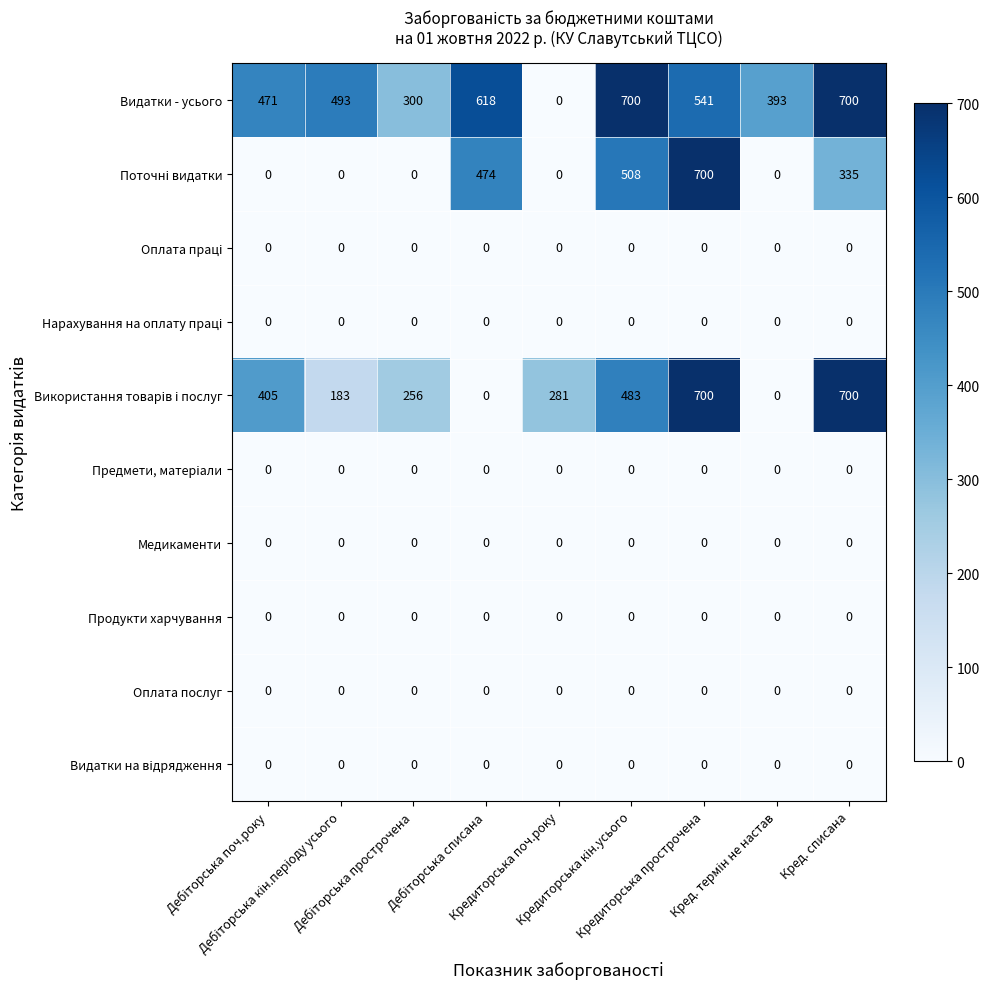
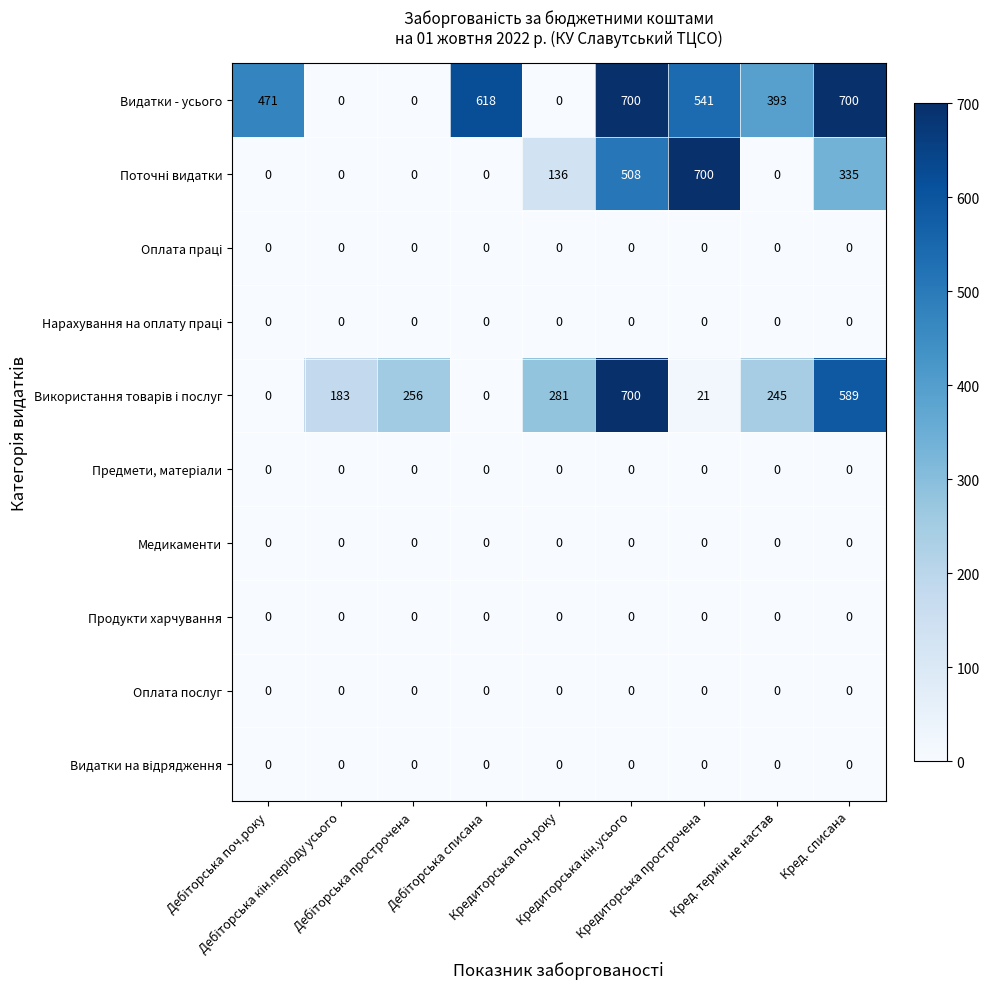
  {
    "Видатки - усього": {
      "Дебіторська поч.року": 471,
-     "Дебіторська кін.періоду усього": 493,
-     "Дебіторська прострочена": 300,
+     "Дебіторська кін.періоду усього": 0,
+     "Дебіторська прострочена": 0,
      "Дебіторська списана": 618,
      "Кредиторська поч.року": 0,
      "Кредиторська кін.усього": 700,
      "Кредиторська прострочена": 541,
      "Кред. термін не настав": 393,
      "Кред. списана": 700
    },
    "Поточні видатки": {
      "Дебіторська поч.року": 0,
      "Дебіторська кін.періоду усього": 0,
      "Дебіторська прострочена": 0,
-     "Дебіторська списана": 474,
-     "Кредиторська поч.року": 0,
+     "Дебіторська списана": 0,
+     "Кредиторська поч.року": 136,
      "Кредиторська кін.усього": 508,
      "Кредиторська прострочена": 700,
      "Кред. термін не настав": 0,
      "Кред. списана": 335
    },
    "Оплата праці": {
      "Дебіторська поч.року": 0,
      "Дебіторська кін.періоду усього": 0,
      "Дебіторська прострочена": 0,
      "Дебіторська списана": 0,
      "Кредиторська поч.року": 0,
      "Кредиторська кін.усього": 0,
      "Кредиторська прострочена": 0,
      "Кред. термін не настав": 0,
      "Кред. списана": 0
    },
    "Нарахування на оплату праці": {
      "Дебіторська поч.року": 0,
      "Дебіторська кін.періоду усього": 0,
      "Дебіторська прострочена": 0,
      "Дебіторська списана": 0,
      "Кредиторська поч.року": 0,
      "Кредиторська кін.усього": 0,
      "Кредиторська прострочена": 0,
      "Кред. термін не настав": 0,
      "Кред. списана": 0
    },
    "Використання товарів і послуг": {
-     "Дебіторська поч.року": 405,
+     "Дебіторська поч.року": 0,
      "Дебіторська кін.періоду усього": 183,
      "Дебіторська прострочена": 256,
      "Дебіторська списана": 0,
      "Кредиторська поч.року": 281,
-     "Кредиторська кін.усього": 483,
-     "Кредиторська прострочена": 700,
-     "Кред. термін не настав": 0,
-     "Кред. списана": 700
+     "Кредиторська кін.усього": 700,
+     "Кредиторська прострочена": 21,
+     "Кред. термін не настав": 245,
+     "Кред. списана": 589
    },
    "Предмети, матеріали": {
      "Дебіторська поч.року": 0,
      "Дебіторська кін.періоду усього": 0,
      "Дебіторська прострочена": 0,
      "Дебіторська списана": 0,
      "Кредиторська поч.року": 0,
      "Кредиторська кін.усього": 0,
      "Кредиторська прострочена": 0,
      "Кред. термін не настав": 0,
      "Кред. списана": 0
    },
    "Медикаменти": {
      "Дебіторська поч.року": 0,
      "Дебіторська кін.періоду усього": 0,
      "Дебіторська прострочена": 0,
      "Дебіторська списана": 0,
      "Кредиторська поч.року": 0,
      "Кредиторська кін.усього": 0,
      "Кредиторська прострочена": 0,
      "Кред. термін не настав": 0,
      "Кред. списана": 0
    },
    "Продукти харчування": {
      "Дебіторська поч.року": 0,
      "Дебіторська кін.періоду усього": 0,
      "Дебіторська прострочена": 0,
      "Дебіторська списана": 0,
      "Кредиторська поч.року": 0,
      "Кредиторська кін.усього": 0,
      "Кредиторська прострочена": 0,
      "Кред. термін не настав": 0,
      "Кред. списана": 0
    },
    "Оплата послуг": {
      "Дебіторська поч.року": 0,
      "Дебіторська кін.періоду усього": 0,
      "Дебіторська прострочена": 0,
      "Дебіторська списана": 0,
      "Кредиторська поч.року": 0,
      "Кредиторська кін.усього": 0,
      "Кредиторська прострочена": 0,
      "Кред. термін не настав": 0,
      "Кред. списана": 0
    },
    "Видатки на відрядження": {
      "Дебіторська поч.року": 0,
      "Дебіторська кін.періоду усього": 0,
      "Дебіторська прострочена": 0,
      "Дебіторська списана": 0,
      "Кредиторська поч.року": 0,
      "Кредиторська кін.усього": 0,
      "Кредиторська прострочена": 0,
      "Кред. термін не настав": 0,
      "Кред. списана": 0
    }
  }
